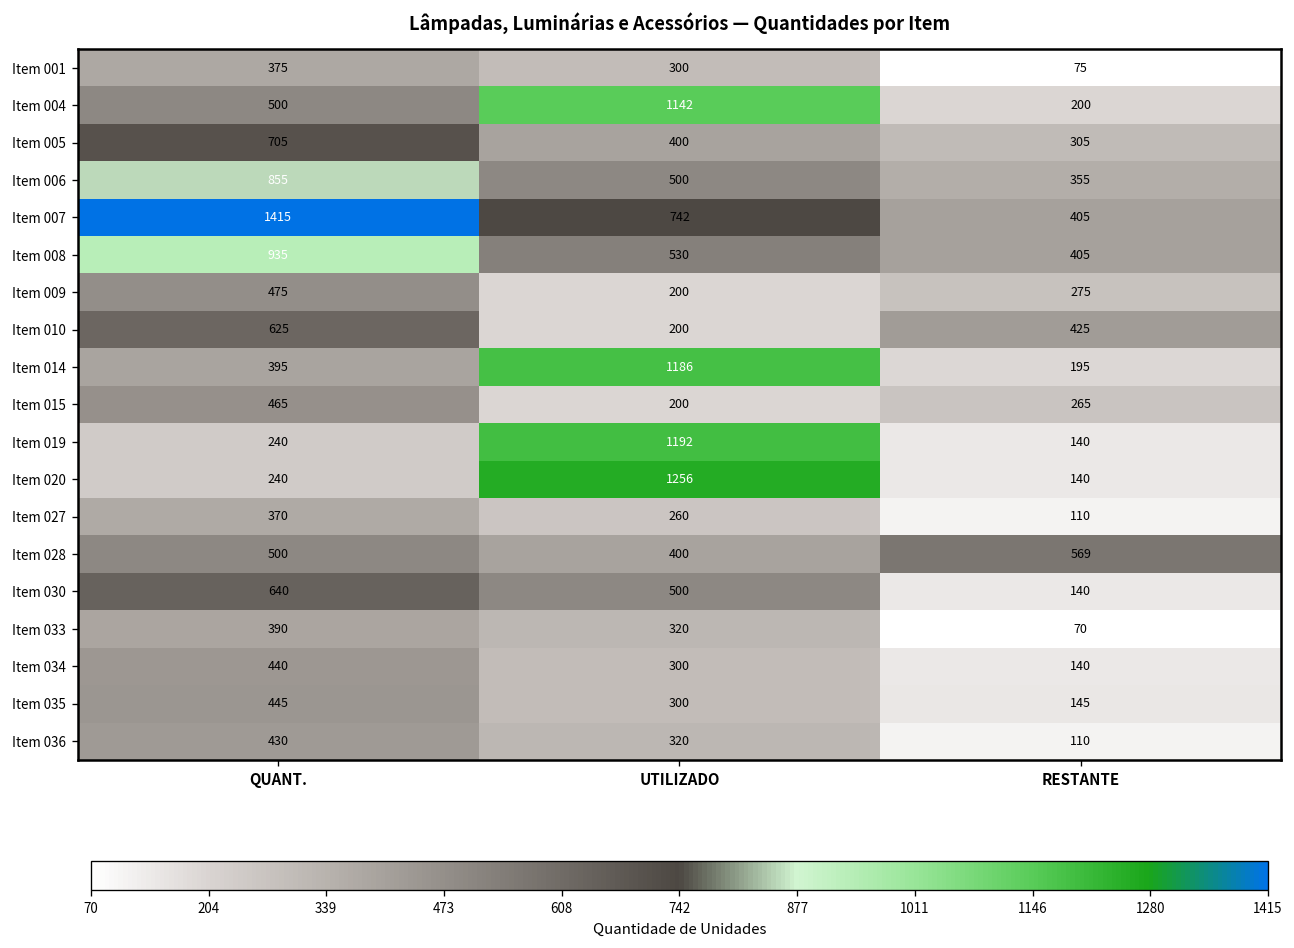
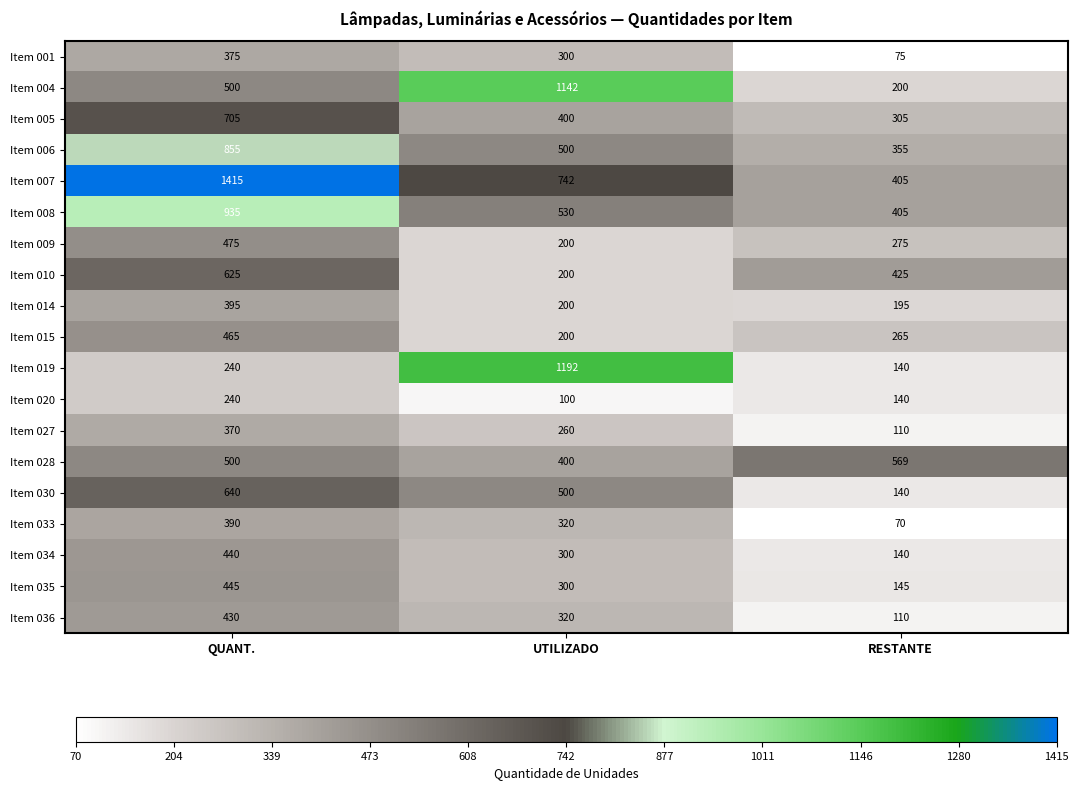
  {
    "Item 001": {
      "QUANT.": 375,
      "UTILIZADO": 300,
      "RESTANTE": 75
    },
    "Item 004": {
      "QUANT.": 500,
      "UTILIZADO": 1142,
      "RESTANTE": 200
    },
    "Item 005": {
      "QUANT.": 705,
      "UTILIZADO": 400,
      "RESTANTE": 305
    },
    "Item 006": {
      "QUANT.": 855,
      "UTILIZADO": 500,
      "RESTANTE": 355
    },
    "Item 007": {
      "QUANT.": 1415,
      "UTILIZADO": 742,
      "RESTANTE": 405
    },
    "Item 008": {
      "QUANT.": 935,
      "UTILIZADO": 530,
      "RESTANTE": 405
    },
    "Item 009": {
      "QUANT.": 475,
      "UTILIZADO": 200,
      "RESTANTE": 275
    },
    "Item 010": {
      "QUANT.": 625,
      "UTILIZADO": 200,
      "RESTANTE": 425
    },
    "Item 014": {
      "QUANT.": 395,
-     "UTILIZADO": 1186,
+     "UTILIZADO": 200,
      "RESTANTE": 195
    },
    "Item 015": {
      "QUANT.": 465,
      "UTILIZADO": 200,
      "RESTANTE": 265
    },
    "Item 019": {
      "QUANT.": 240,
      "UTILIZADO": 1192,
      "RESTANTE": 140
    },
    "Item 020": {
      "QUANT.": 240,
-     "UTILIZADO": 1256,
+     "UTILIZADO": 100,
      "RESTANTE": 140
    },
    "Item 027": {
      "QUANT.": 370,
      "UTILIZADO": 260,
      "RESTANTE": 110
    },
    "Item 028": {
      "QUANT.": 500,
      "UTILIZADO": 400,
      "RESTANTE": 569
    },
    "Item 030": {
      "QUANT.": 640,
      "UTILIZADO": 500,
      "RESTANTE": 140
    },
    "Item 033": {
      "QUANT.": 390,
      "UTILIZADO": 320,
      "RESTANTE": 70
    },
    "Item 034": {
      "QUANT.": 440,
      "UTILIZADO": 300,
      "RESTANTE": 140
    },
    "Item 035": {
      "QUANT.": 445,
      "UTILIZADO": 300,
      "RESTANTE": 145
    },
    "Item 036": {
      "QUANT.": 430,
      "UTILIZADO": 320,
      "RESTANTE": 110
    }
  }
